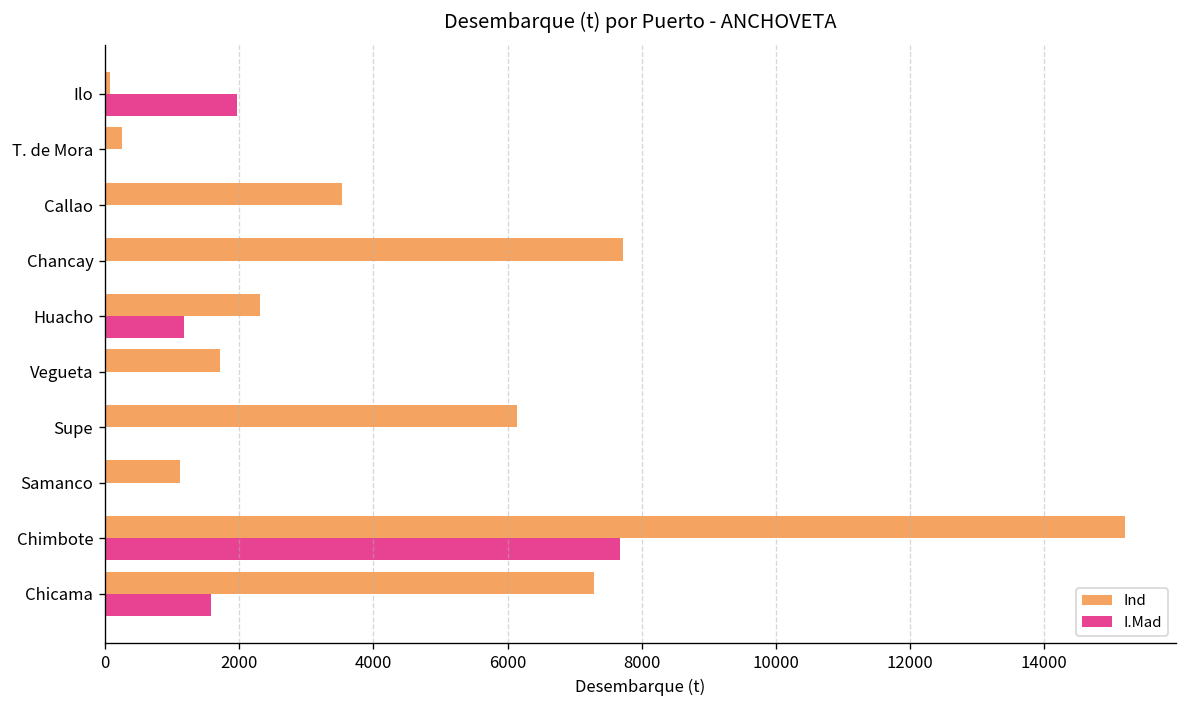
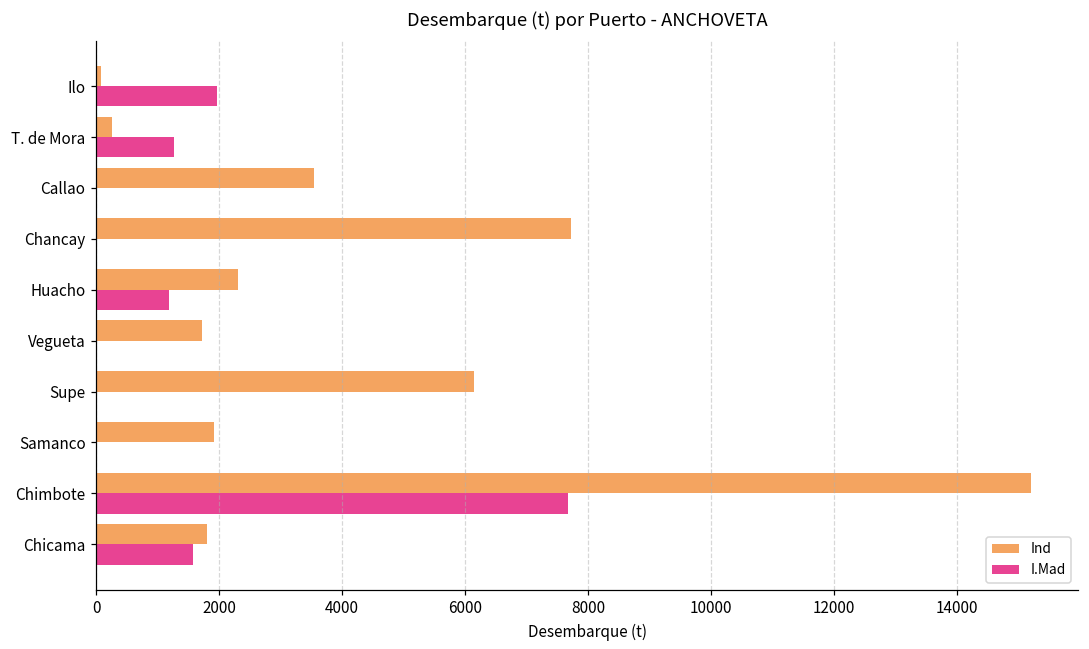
  {
    "Ind": {
      "Ilo": 100,
      "T. de Mora": 300,
      "Callao": 3500,
      "Chancay": 7700,
      "Huacho": 2300,
      "Vegueta": 1700,
      "Supe": 6100,
-     "Samanco": 1100,
+     "Samanco": 1900,
      "Chimbote": 15200,
-     "Chicama": 7300
+     "Chicama": 1800
    },
    "I.Mad": {
      "Ilo": 2000,
-     "T. de Mora": 0,
+     "T. de Mora": 1300,
      "Callao": 0,
      "Chancay": 0,
      "Huacho": 1200,
      "Vegueta": 0,
      "Supe": 0,
      "Samanco": 0,
      "Chimbote": 7700,
      "Chicama": 1600
    }
  }
